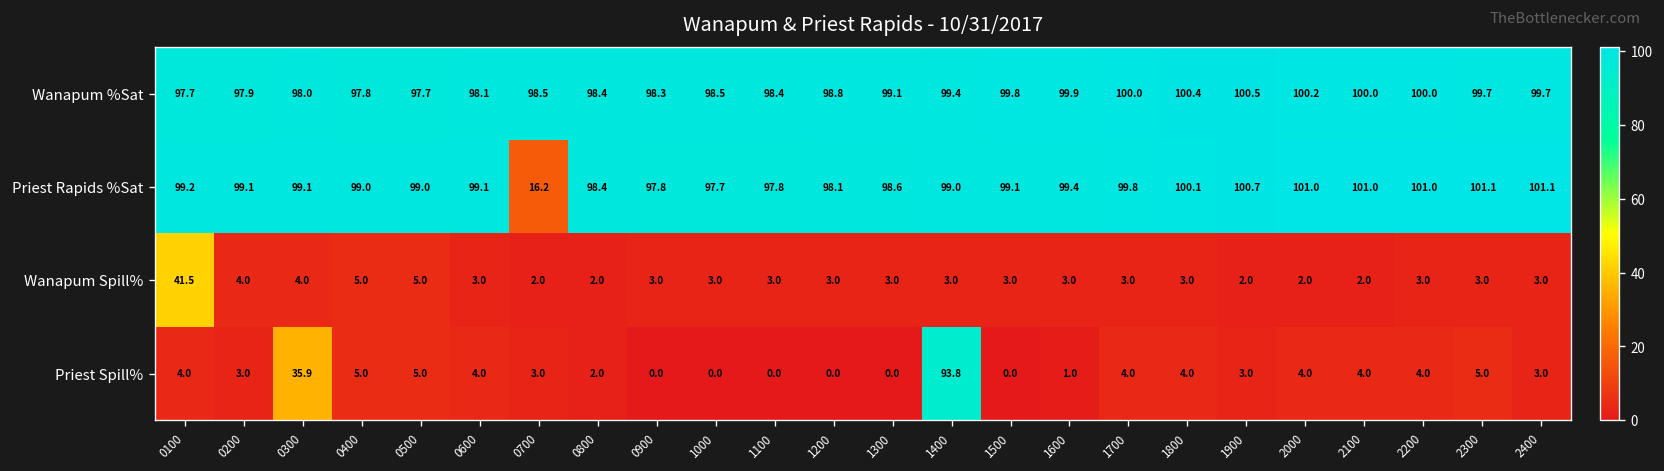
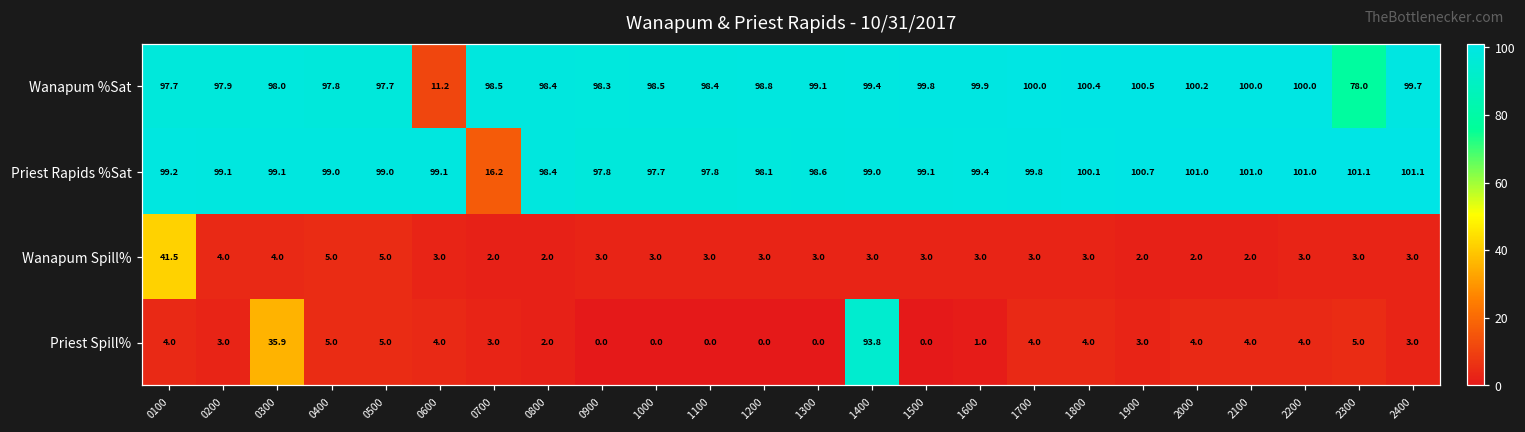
  {
    "Wanapum %Sat": {
      "0100": 97.7,
      "0200": 97.9,
      "0300": 98.0,
      "0400": 97.8,
      "0500": 97.7,
-     "0600": 98.1,
+     "0600": 11.2,
      "0700": 98.5,
      "0800": 98.4,
      "0900": 98.3,
      "1000": 98.5,
      "1100": 98.4,
      "1200": 98.8,
      "1300": 99.1,
      "1400": 99.4,
      "1500": 99.8,
      "1600": 99.9,
      "1700": 100.0,
      "1800": 100.4,
      "1900": 100.5,
      "2000": 100.2,
      "2100": 100.0,
      "2200": 100.0,
-     "2300": 99.7,
+     "2300": 78.0,
      "2400": 99.7
    },
    "Priest Rapids %Sat": {
      "0100": 99.2,
      "0200": 99.1,
      "0300": 99.1,
      "0400": 99.0,
      "0500": 99.0,
      "0600": 99.1,
      "0700": 16.2,
      "0800": 98.4,
      "0900": 97.8,
      "1000": 97.7,
      "1100": 97.8,
      "1200": 98.1,
      "1300": 98.6,
      "1400": 99.0,
      "1500": 99.1,
      "1600": 99.4,
      "1700": 99.8,
      "1800": 100.1,
      "1900": 100.7,
      "2000": 101.0,
      "2100": 101.0,
      "2200": 101.0,
      "2300": 101.1,
      "2400": 101.1
    },
    "Wanapum Spill%": {
      "0100": 41.5,
      "0200": 4.0,
      "0300": 4.0,
      "0400": 5.0,
      "0500": 5.0,
      "0600": 3.0,
      "0700": 2.0,
      "0800": 2.0,
      "0900": 3.0,
      "1000": 3.0,
      "1100": 3.0,
      "1200": 3.0,
      "1300": 3.0,
      "1400": 3.0,
      "1500": 3.0,
      "1600": 3.0,
      "1700": 3.0,
      "1800": 3.0,
      "1900": 2.0,
      "2000": 2.0,
      "2100": 2.0,
      "2200": 3.0,
      "2300": 3.0,
      "2400": 3.0
    },
    "Priest Spill%": {
      "0100": 4.0,
      "0200": 3.0,
      "0300": 35.9,
      "0400": 5.0,
      "0500": 5.0,
      "0600": 4.0,
      "0700": 3.0,
      "0800": 2.0,
      "0900": 0.0,
      "1000": 0.0,
      "1100": 0.0,
      "1200": 0.0,
      "1300": 0.0,
      "1400": 93.8,
      "1500": 0.0,
      "1600": 1.0,
      "1700": 4.0,
      "1800": 4.0,
      "1900": 3.0,
      "2000": 4.0,
      "2100": 4.0,
      "2200": 4.0,
      "2300": 5.0,
      "2400": 3.0
    }
  }
